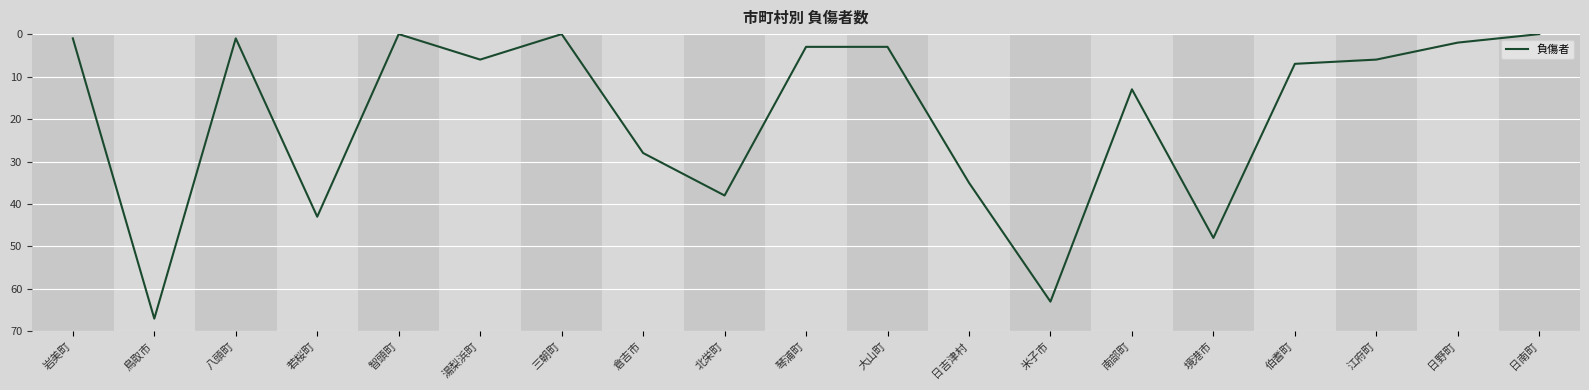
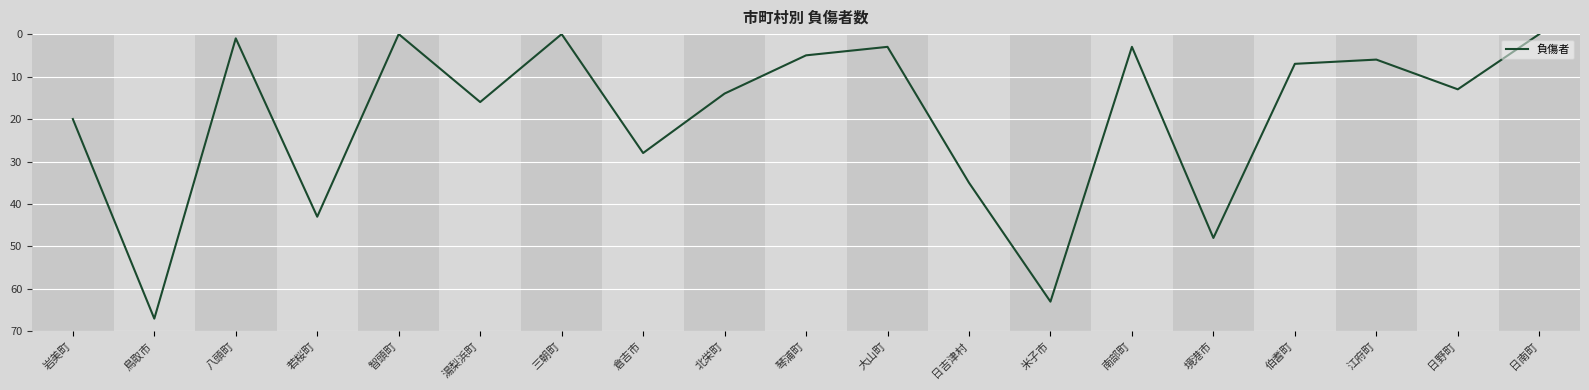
  {
-   "岩美町": 1,
+   "岩美町": 20,
    "鳥取市": 67,
    "八頭町": 1,
    "若桜町": 43,
    "智頭町": 0,
-   "湯梨浜町": 6,
+   "湯梨浜町": 16,
    "三朝町": 0,
    "倉吉市": 28,
-   "北栄町": 38,
-   "琴浦町": 3,
+   "北栄町": 14,
+   "琴浦町": 5,
    "大山町": 3,
    "日吉津村": 35,
    "米子市": 63,
-   "南部町": 13,
+   "南部町": 3,
    "境港市": 48,
    "伯耆町": 7,
    "江府町": 6,
-   "日野町": 2,
+   "日野町": 13,
    "日南町": 0
  }
